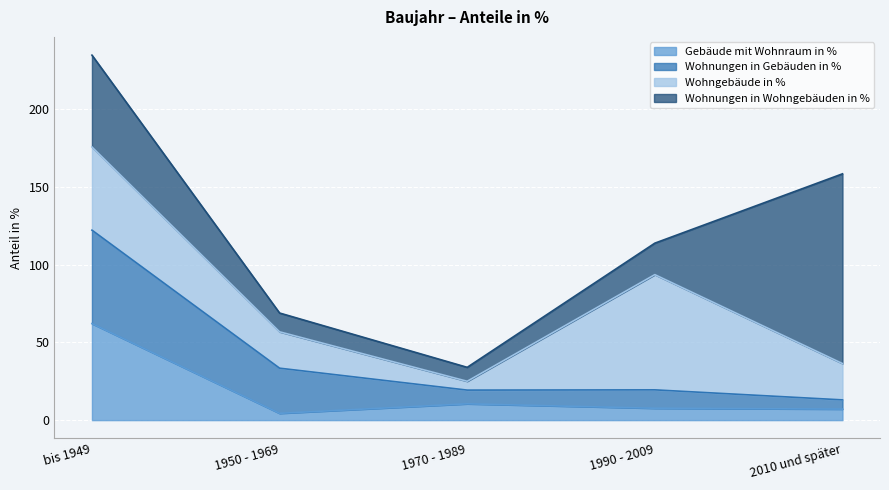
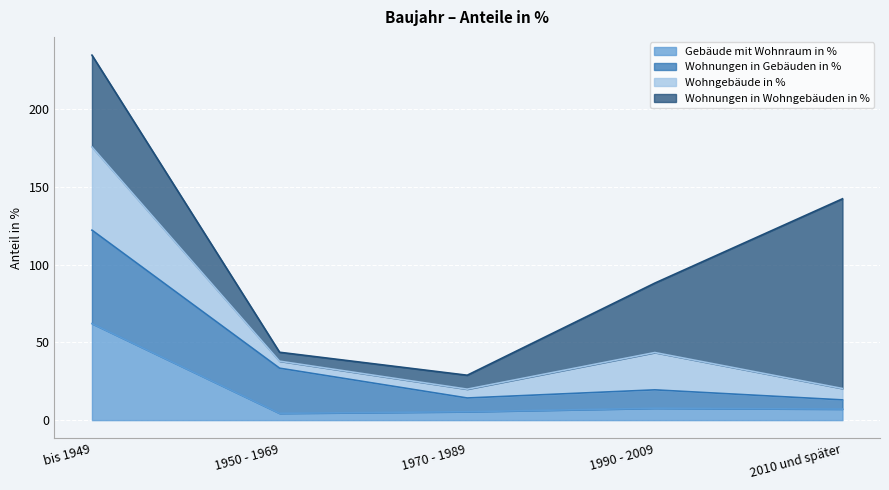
  {
    "Gebäude mit Wohnraum in %": {
      "bis 1949": 62,
      "1950 - 1969": 4,
-     "1970 - 1989": 10,
+     "1970 - 1989": 5,
      "1990 - 2009": 8,
      "2010 und später": 7
    },
    "Wohnungen in Gebäuden in %": {
      "bis 1949": 60,
      "1950 - 1969": 29,
      "1970 - 1989": 9,
      "1990 - 2009": 12,
      "2010 und später": 6
    },
    "Wohngebäude in %": {
      "bis 1949": 54,
-     "1950 - 1969": 23,
+     "1950 - 1969": 5,
      "1970 - 1989": 6,
-     "1990 - 2009": 74,
-     "2010 und später": 23
+     "1990 - 2009": 24,
+     "2010 und später": 7
    },
    "Wohnungen in Wohngebäuden in %": {
      "bis 1949": 59,
-     "1950 - 1969": 12,
+     "1950 - 1969": 6,
      "1970 - 1989": 9,
-     "1990 - 2009": 20,
+     "1990 - 2009": 45,
      "2010 und später": 122
    }
  }
